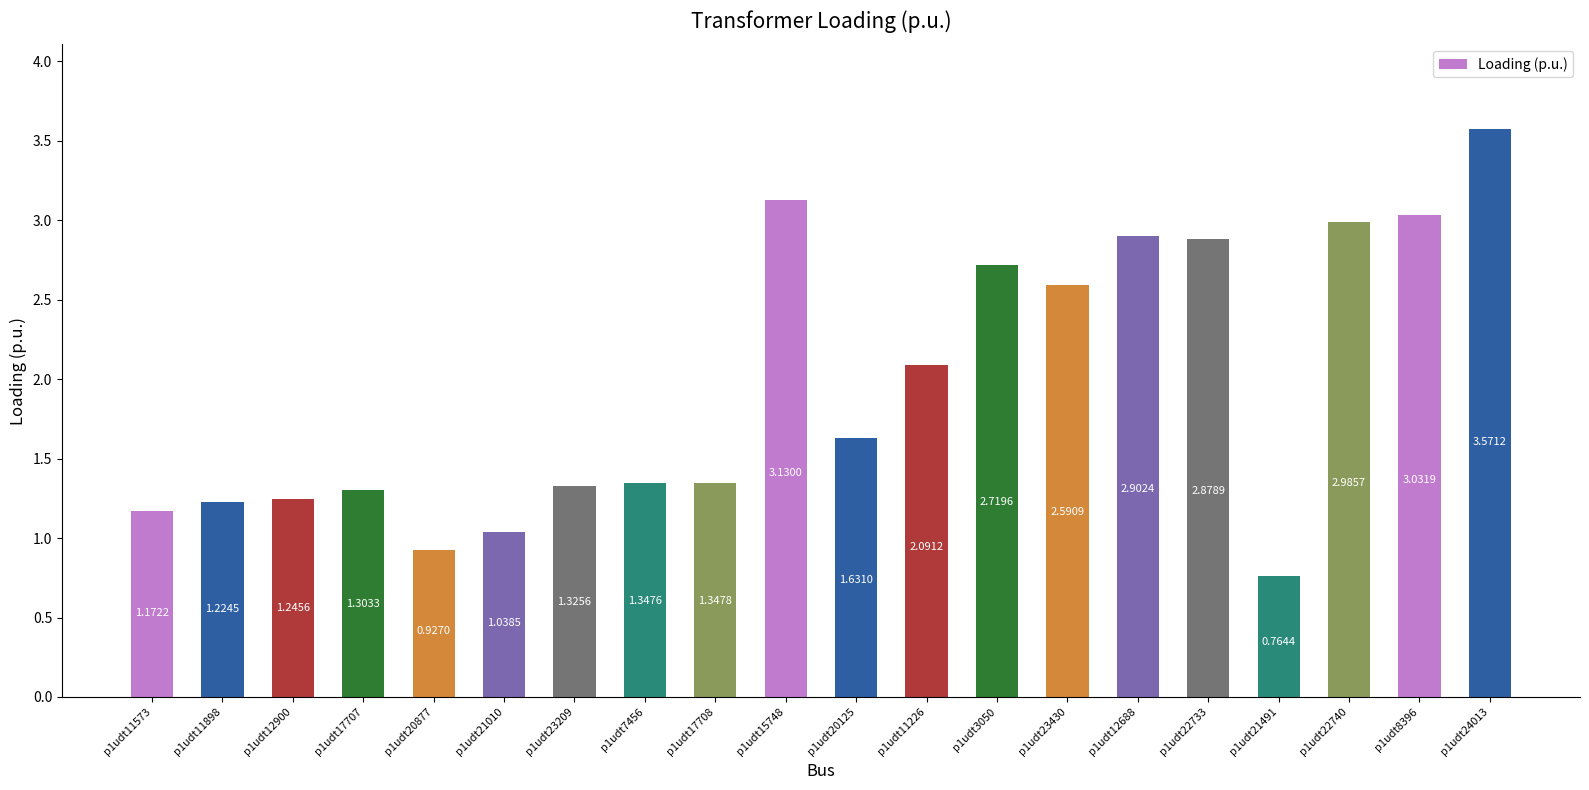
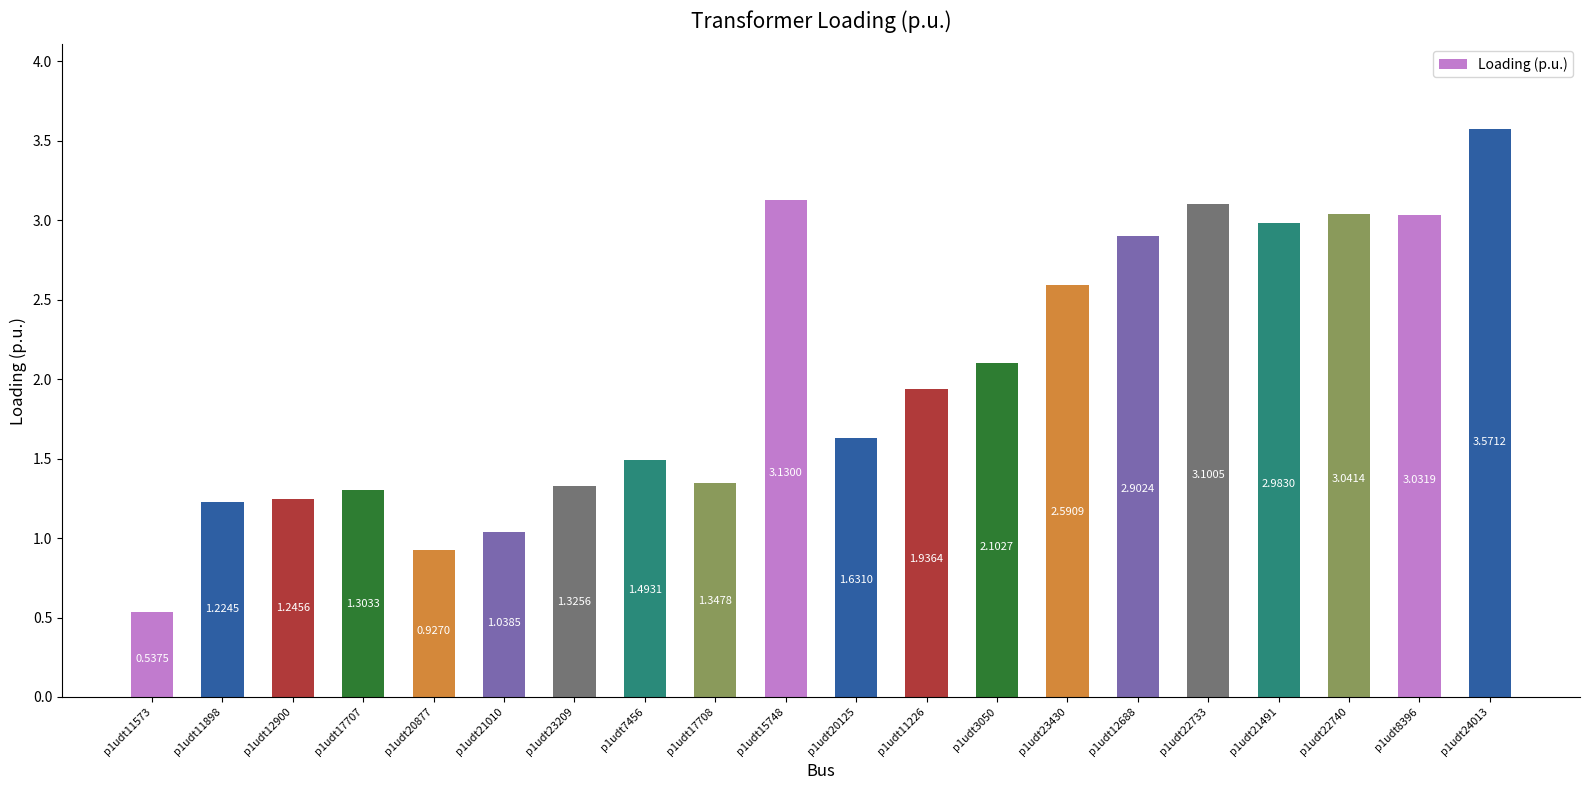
  {
-   "p1udt11573": 1.1722,
+   "p1udt11573": 0.5375,
    "p1udt11898": 1.2245,
    "p1udt12900": 1.2456,
    "p1udt17707": 1.3033,
    "p1udt20877": 0.9270,
    "p1udt21010": 1.0385,
    "p1udt23209": 1.3256,
-   "p1udt7456": 1.3476,
+   "p1udt7456": 1.4931,
    "p1udt17708": 1.3478,
    "p1udt15748": 3.1300,
    "p1udt20125": 1.6310,
-   "p1udt11226": 2.0912,
-   "p1udt3050": 2.7196,
+   "p1udt11226": 1.9364,
+   "p1udt3050": 2.1027,
    "p1udt23430": 2.5909,
    "p1udt12688": 2.9024,
-   "p1udt22733": 2.8789,
-   "p1udt21491": 0.7644,
-   "p1udt22740": 2.9857,
+   "p1udt22733": 3.1005,
+   "p1udt21491": 2.9830,
+   "p1udt22740": 3.0414,
    "p1udt8396": 3.0319,
    "p1udt24013": 3.5712
  }
